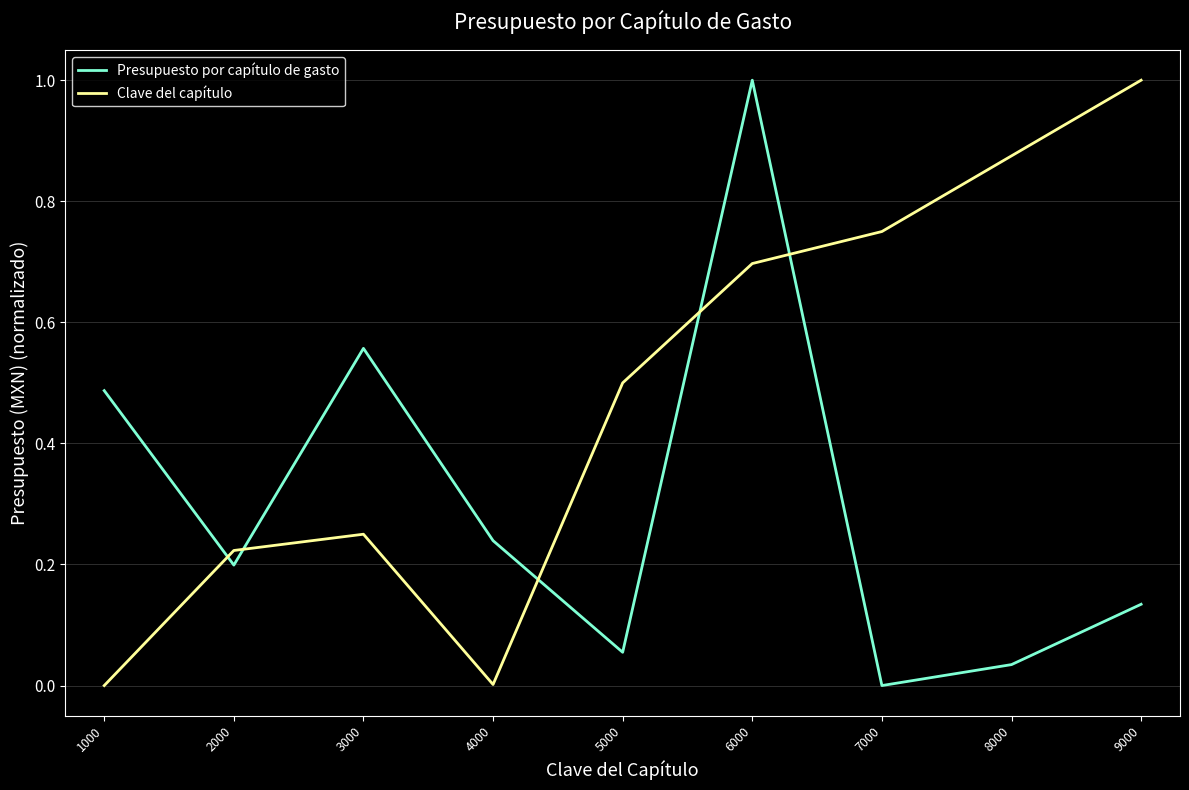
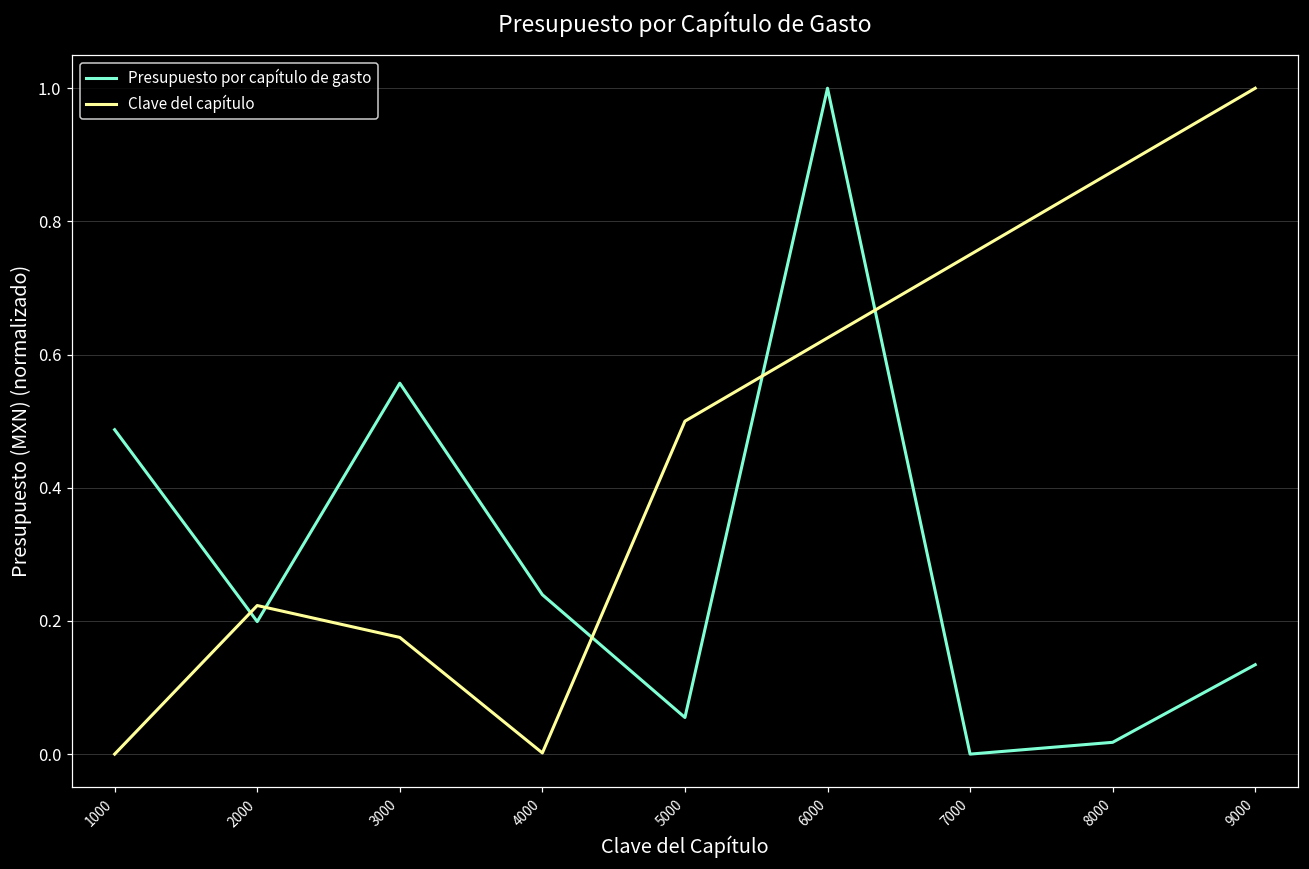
  {
    "Presupuesto por capítulo de gasto": {
      "1000": 0.49,
      "2000": 0.20,
      "3000": 0.56,
      "4000": 0.24,
      "5000": 0.05,
      "6000": 1.00,
      "7000": 0.00,
-     "8000": 0.03,
+     "8000": 0.02,
      "9000": 0.13
    },
    "Clave del capítulo": {
      "1000": 0.00,
      "2000": 0.22,
-     "3000": 0.25,
+     "3000": 0.18,
      "4000": 0.00,
      "5000": 0.50,
-     "6000": 0.70,
+     "6000": 0.63,
      "7000": 0.75,
      "8000": 0.88,
      "9000": 1.00
    }
  }
